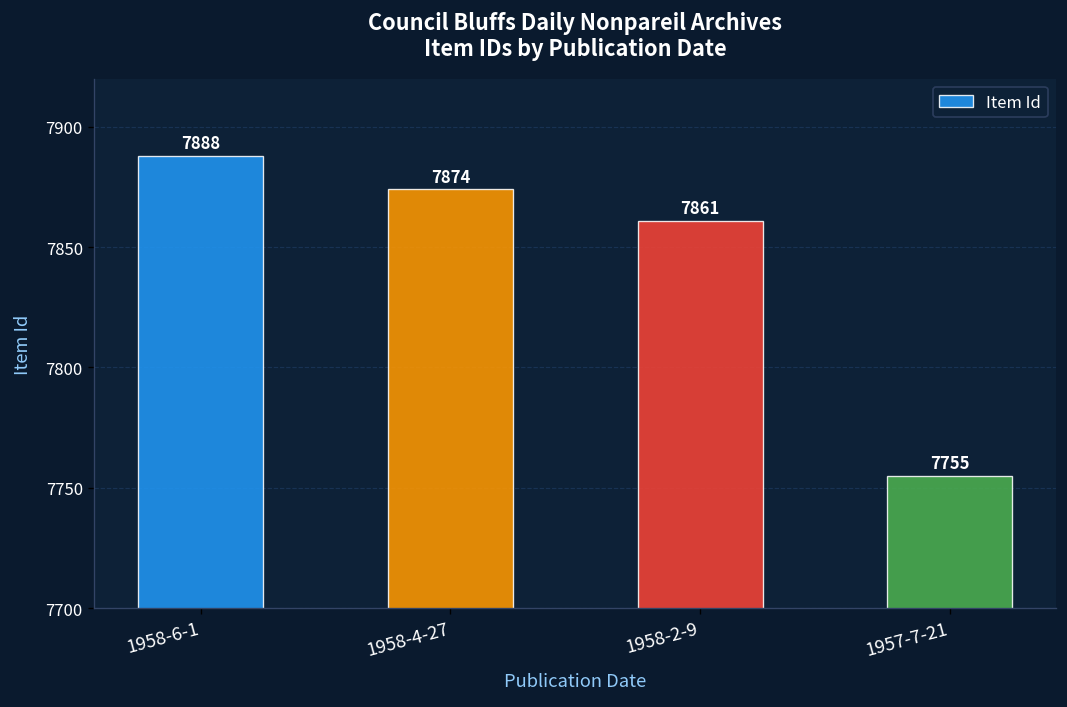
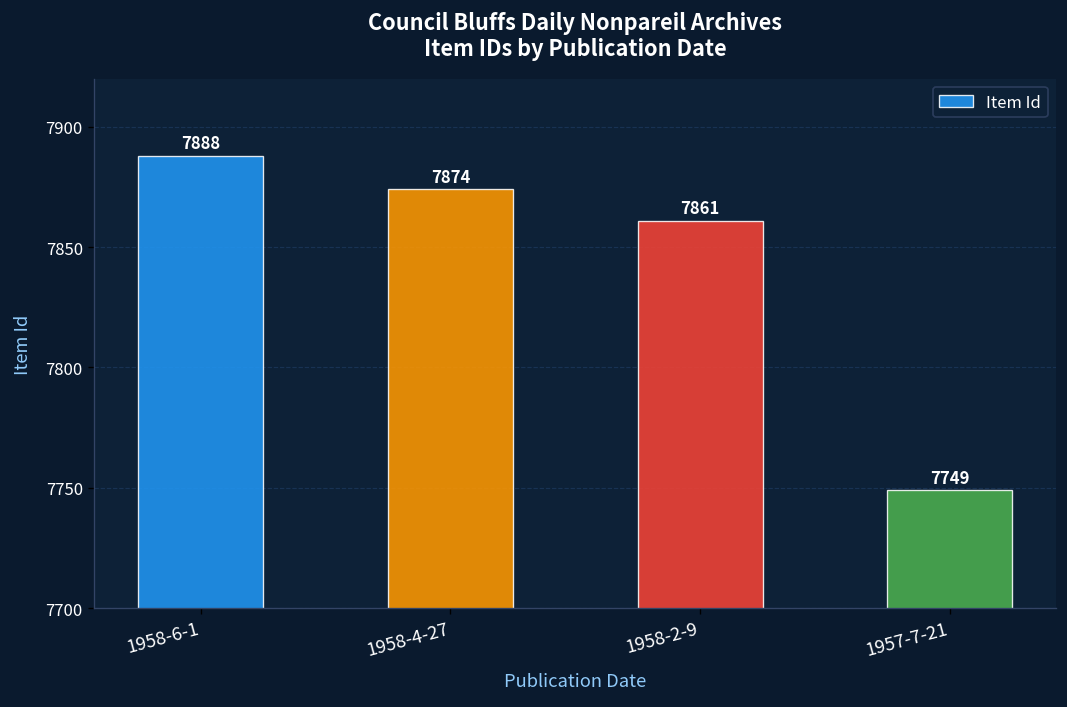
  {
    "1958-6-1": 7888,
    "1958-4-27": 7874,
    "1958-2-9": 7861,
-   "1957-7-21": 7755
+   "1957-7-21": 7749
  }
